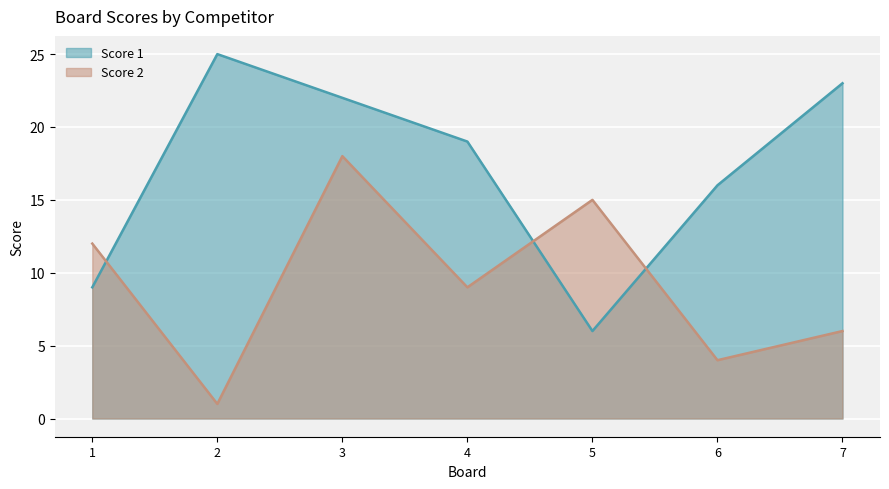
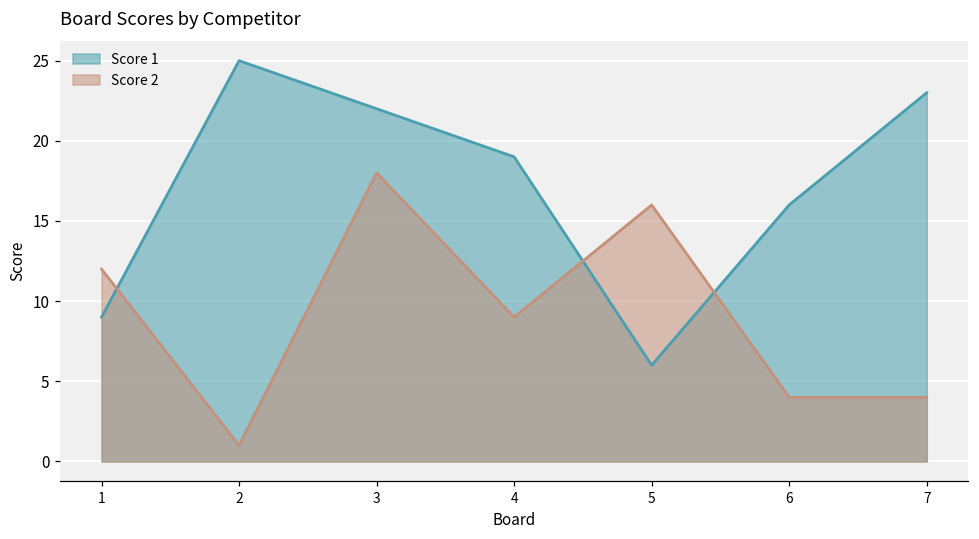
  {
    "Score 1": {
      "1": 9,
      "2": 25,
      "3": 22,
      "4": 19,
      "5": 6,
      "6": 16,
      "7": 23
    },
    "Score 2": {
      "1": 12,
      "2": 1,
      "3": 18,
      "4": 9,
-     "5": 15,
+     "5": 16,
      "6": 4,
-     "7": 6
+     "7": 4
    }
  }
